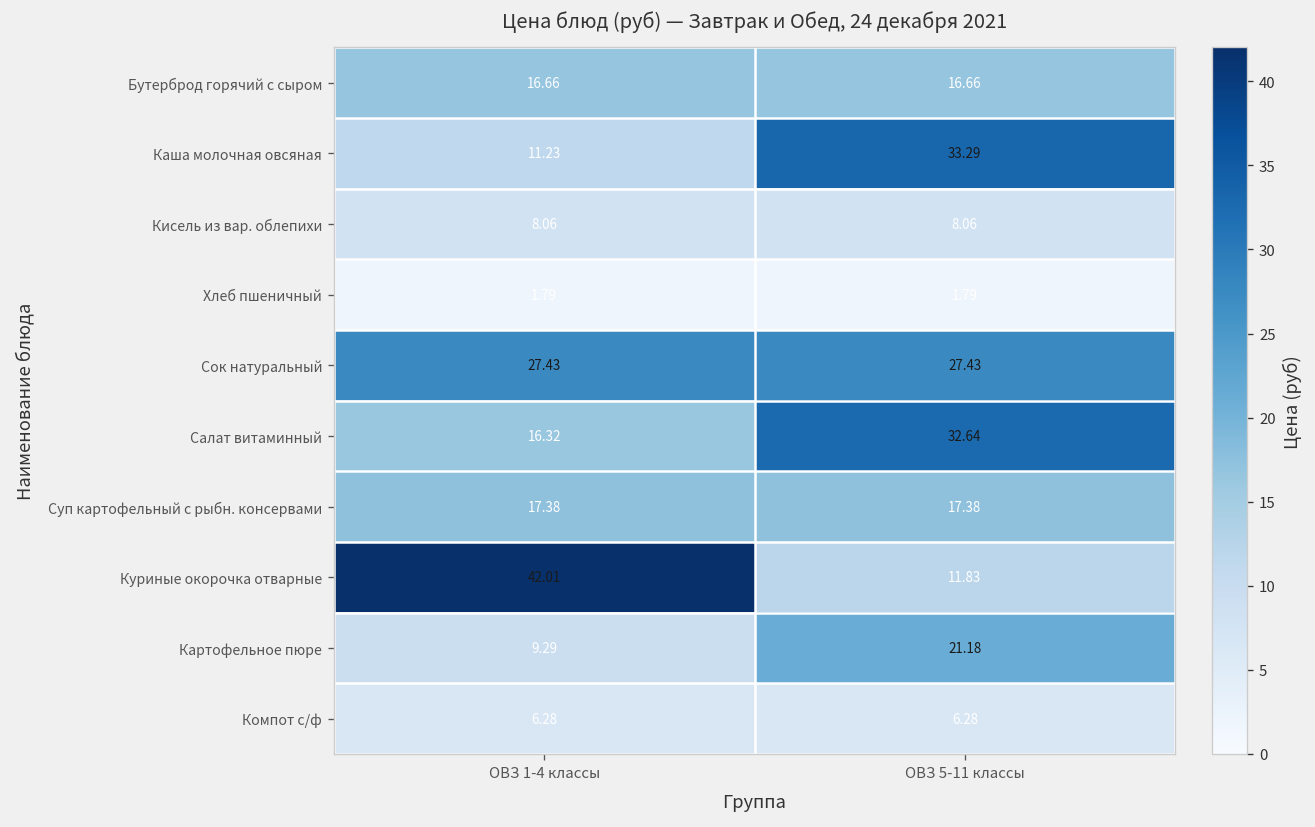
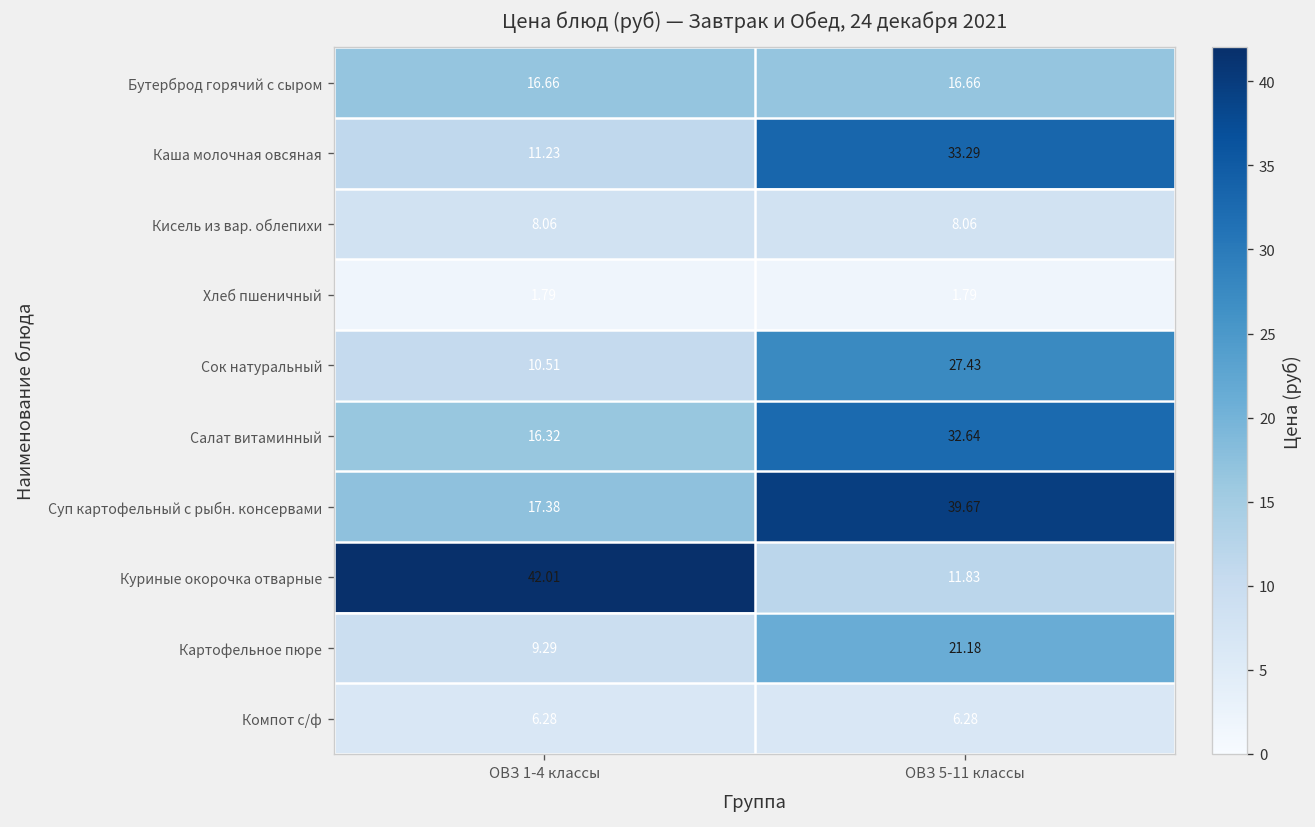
  {
    "Бутерброд горячий с сыром": {
      "ОВЗ 1-4 классы": 16.66,
      "ОВЗ 5-11 классы": 16.66
    },
    "Каша молочная овсяная": {
      "ОВЗ 1-4 классы": 11.23,
      "ОВЗ 5-11 классы": 33.29
    },
    "Сок натуральный": {
-     "ОВЗ 1-4 классы": 27.43,
+     "ОВЗ 1-4 классы": 10.51,
      "ОВЗ 5-11 классы": 27.43
    },
    "Салат витаминный": {
      "ОВЗ 1-4 классы": 16.32,
      "ОВЗ 5-11 классы": 32.64
    },
    "Суп картофельный с рыбн. консервами": {
      "ОВЗ 1-4 классы": 17.38,
-     "ОВЗ 5-11 классы": 17.38
+     "ОВЗ 5-11 классы": 39.67
    },
    "Куриные окорочка отварные": {
      "ОВЗ 1-4 классы": 42.01,
      "ОВЗ 5-11 классы": 11.83
    },
    "Картофельное пюре": {
      "ОВЗ 1-4 классы": 9.29,
      "ОВЗ 5-11 классы": 21.18
    }
  }
